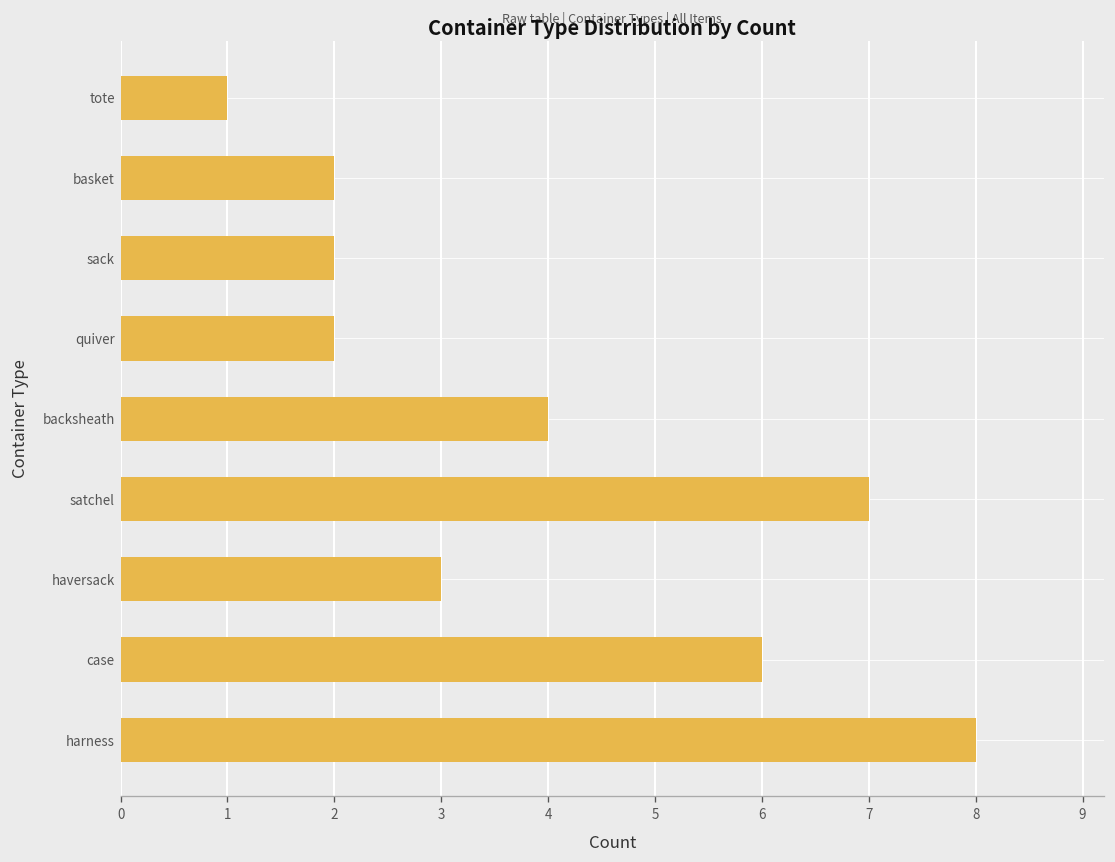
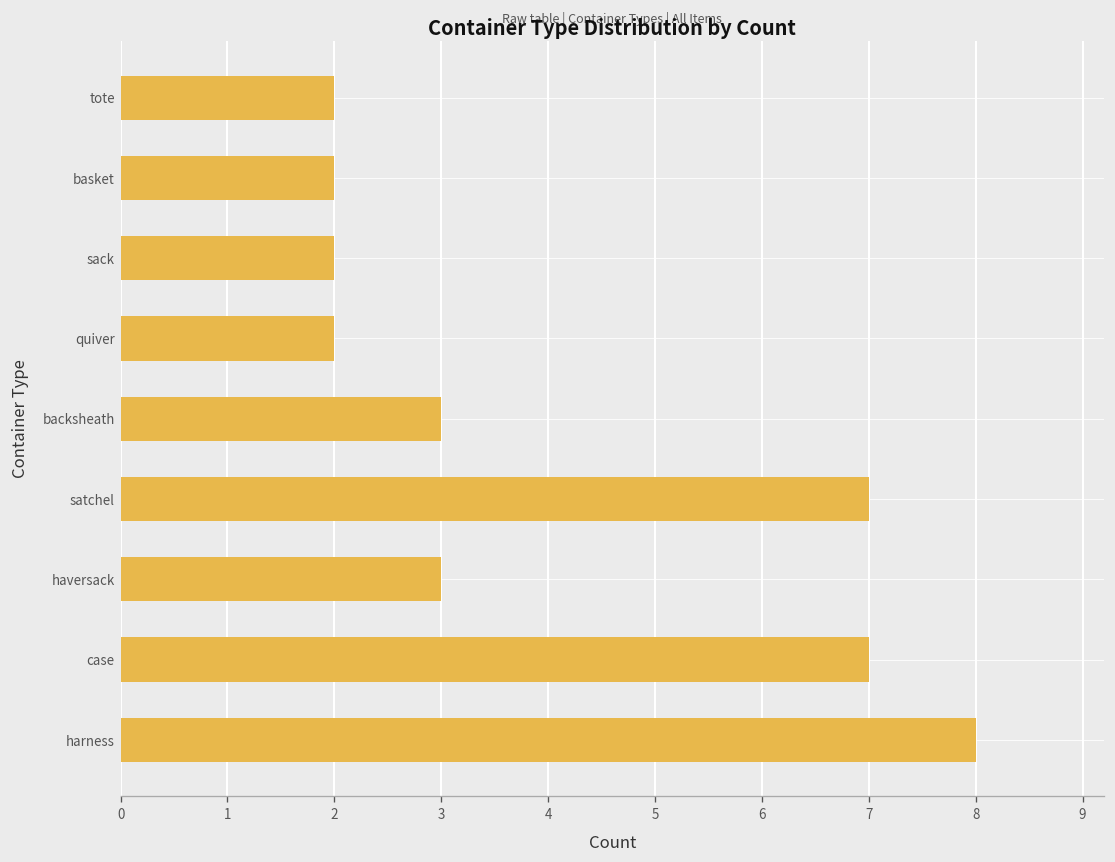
  {
-   "tote": 1,
+   "tote": 2,
    "basket": 2,
    "sack": 2,
    "quiver": 2,
-   "backsheath": 4,
+   "backsheath": 3,
    "satchel": 7,
    "haversack": 3,
-   "case": 6,
+   "case": 7,
    "harness": 8
  }
